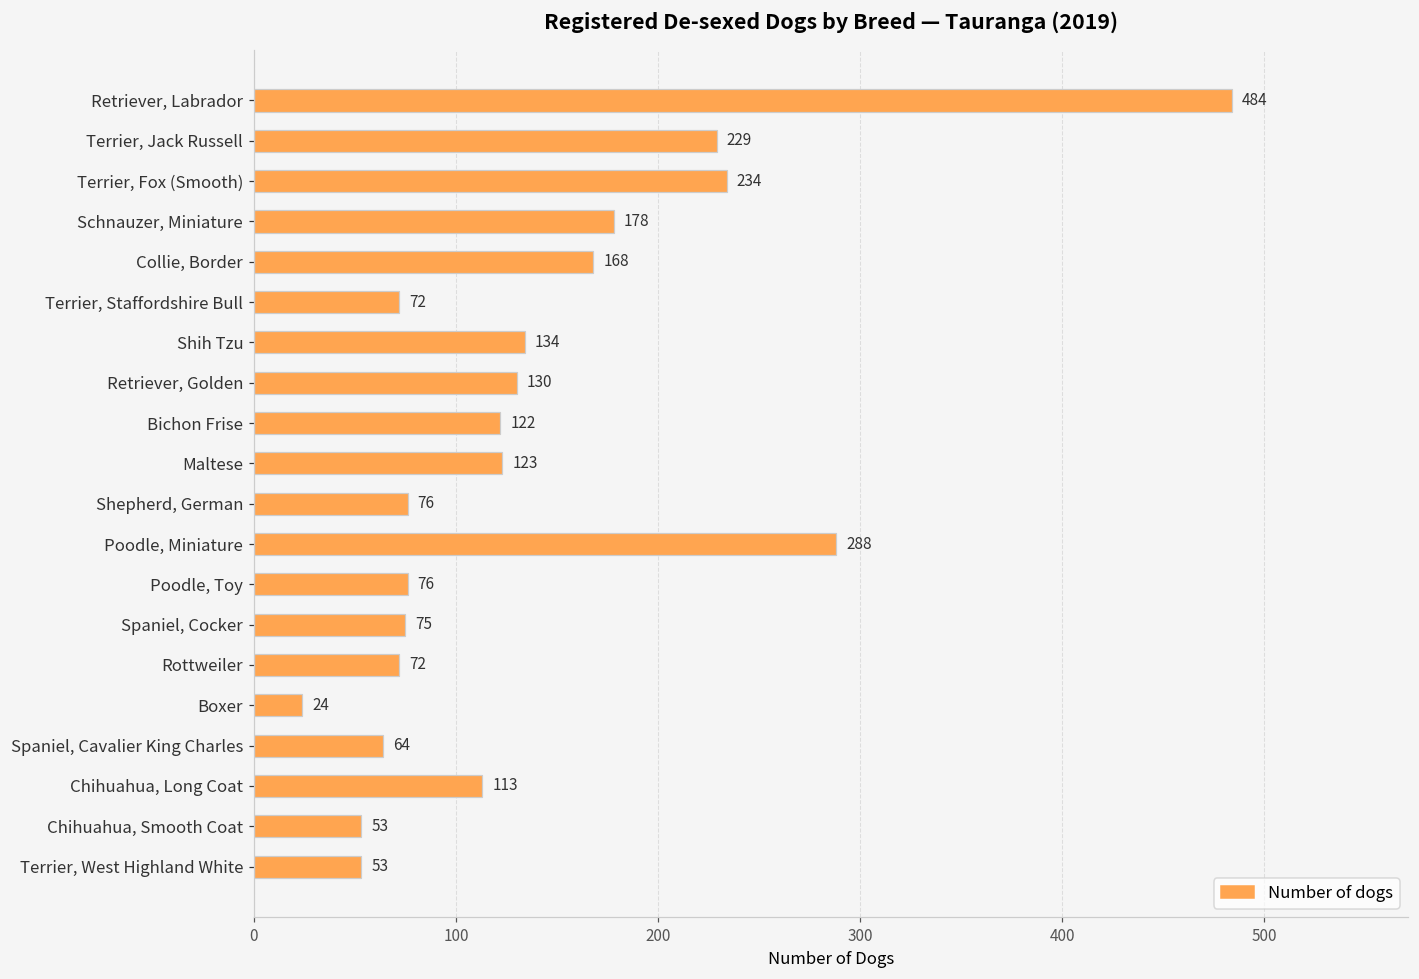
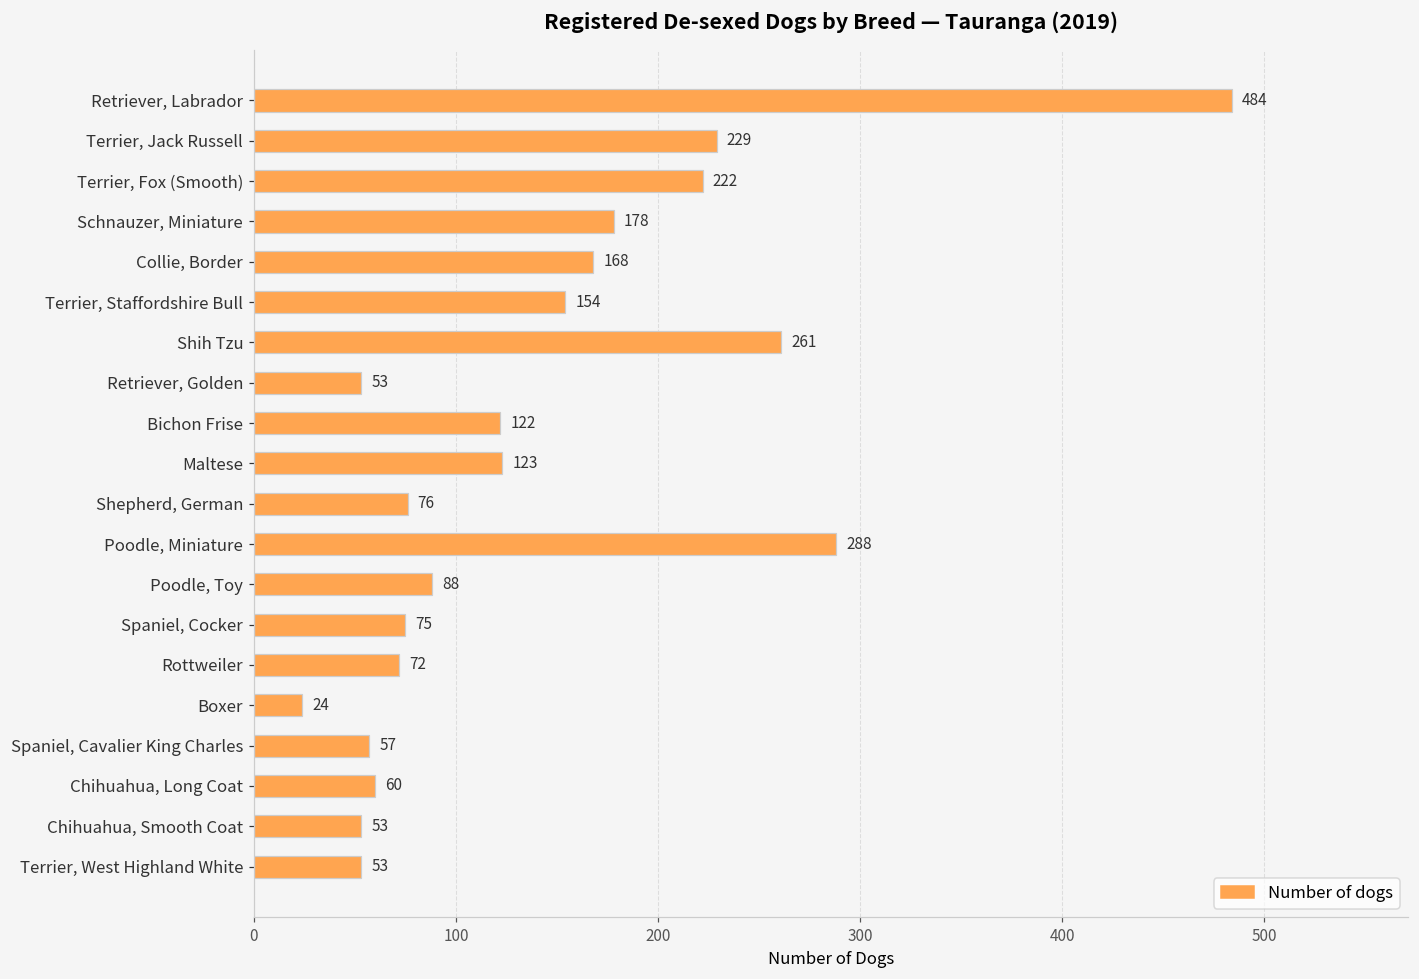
  {
    "Retriever, Labrador": 484,
    "Terrier, Jack Russell": 229,
-   "Terrier, Fox (Smooth)": 234,
+   "Terrier, Fox (Smooth)": 222,
    "Schnauzer, Miniature": 178,
    "Collie, Border": 168,
-   "Terrier, Staffordshire Bull": 72,
-   "Shih Tzu": 134,
-   "Retriever, Golden": 130,
+   "Terrier, Staffordshire Bull": 154,
+   "Shih Tzu": 261,
+   "Retriever, Golden": 53,
    "Bichon Frise": 122,
    "Maltese": 123,
    "Shepherd, German": 76,
    "Poodle, Miniature": 288,
-   "Poodle, Toy": 76,
+   "Poodle, Toy": 88,
    "Spaniel, Cocker": 75,
    "Rottweiler": 72,
    "Boxer": 24,
-   "Spaniel, Cavalier King Charles": 64,
-   "Chihuahua, Long Coat": 113,
+   "Spaniel, Cavalier King Charles": 57,
+   "Chihuahua, Long Coat": 60,
    "Chihuahua, Smooth Coat": 53,
    "Terrier, West Highland White": 53
  }
